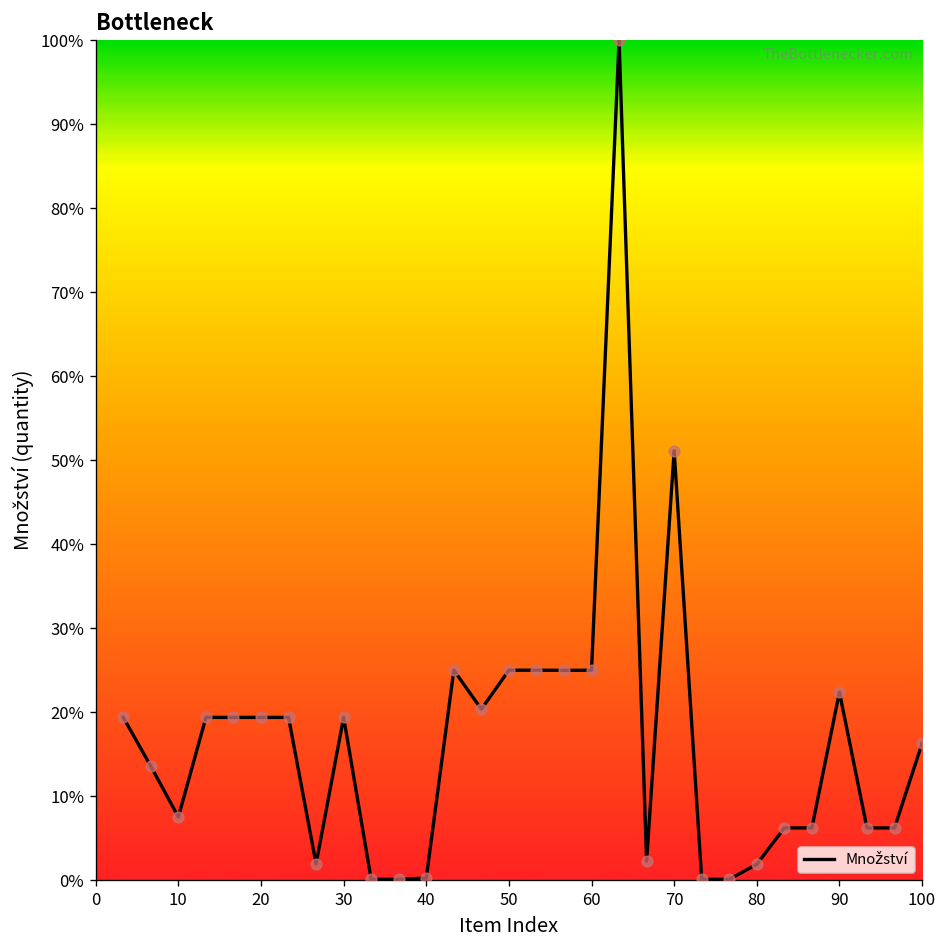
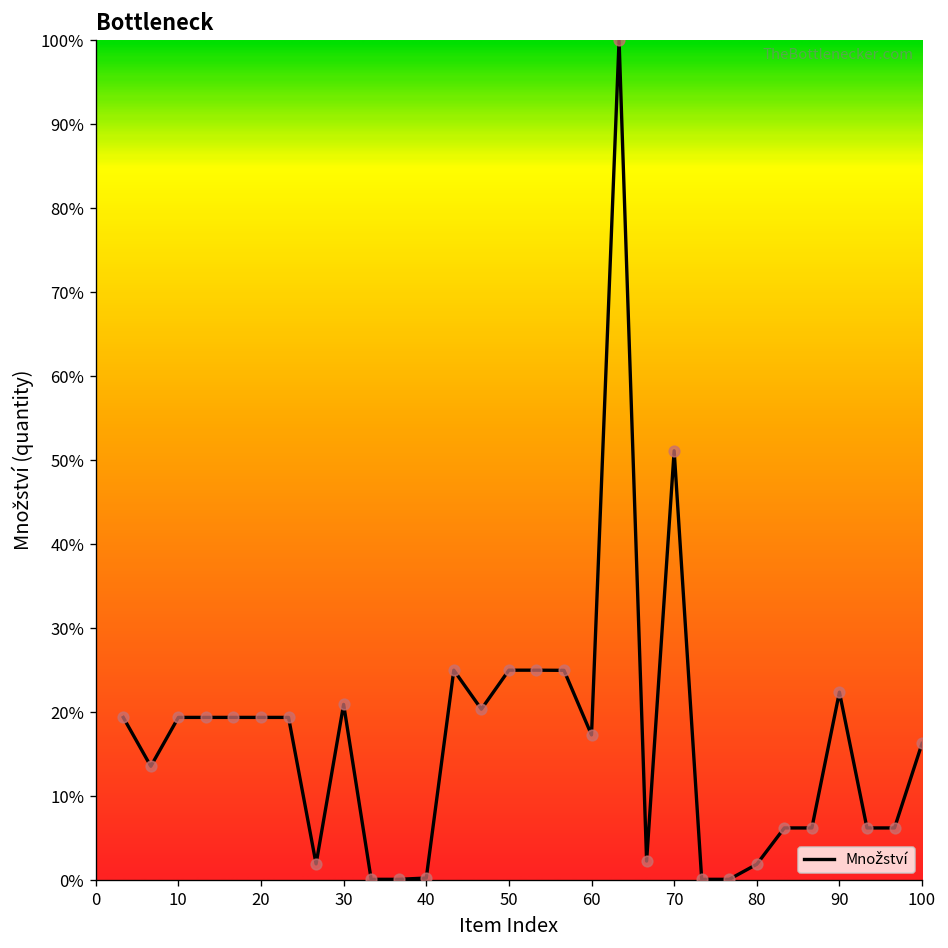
  {
-   "10": "8%",
+   "10": "19%",
    "20": "19%",
-   "30": "19%",
+   "30": "21%",
    "40": "0%",
    "50": "25%",
-   "60": "25%",
+   "60": "17%",
    "70": "51%",
    "80": "2%",
    "90": "22%",
    "100": "16%"
  }
